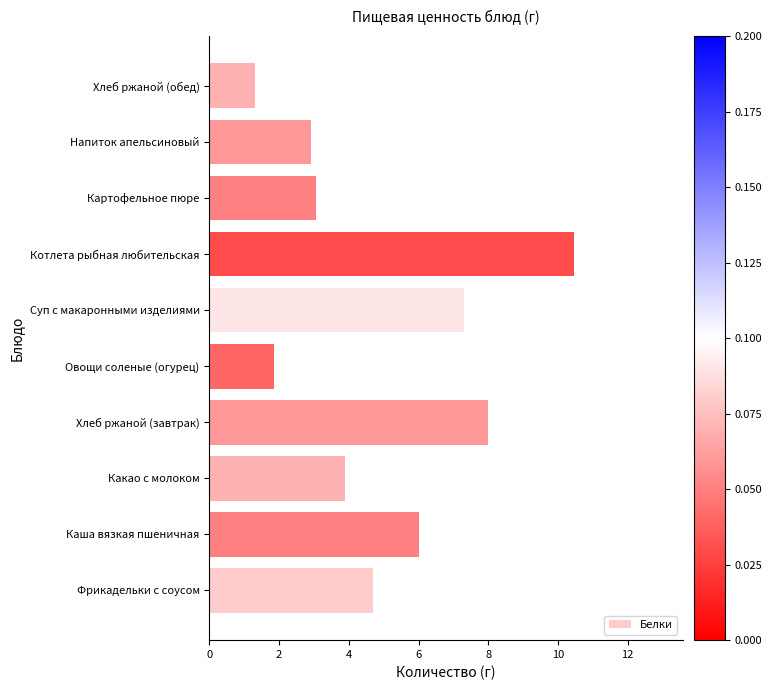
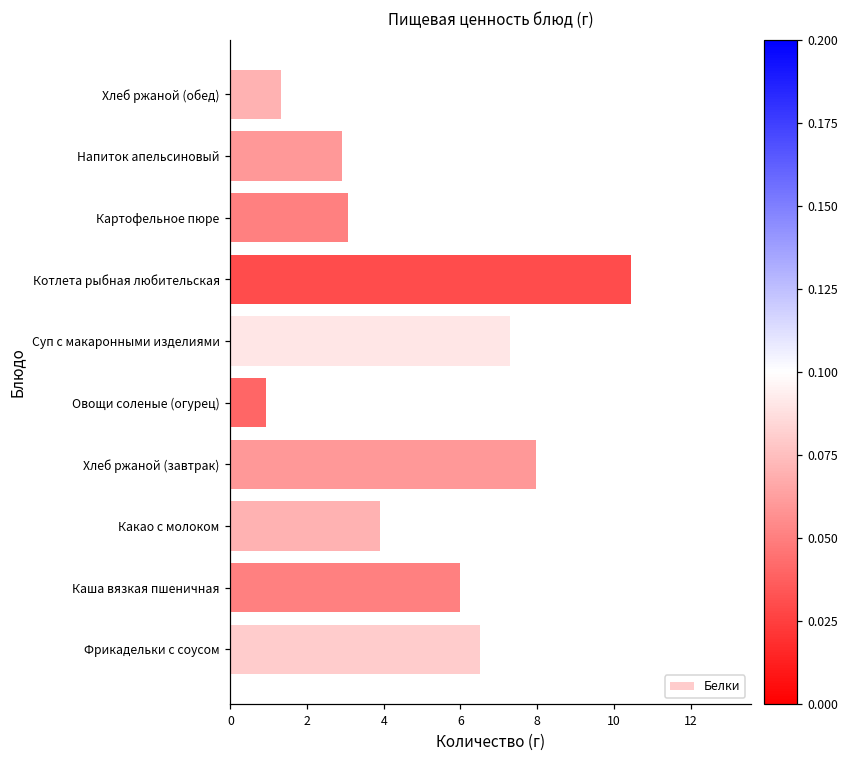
  {
    "Хлеб ржаной (обед)": 1.3,
    "Напиток апельсиновый": 2.9,
    "Картофельное пюре": 3.1,
    "Котлета рыбная любительская": 10.5,
    "Суп с макаронными изделиями": 7.3,
-   "Овощи соленые (огурец)": 1.9,
+   "Овощи соленые (огурец)": 0.9,
    "Хлеб ржаной (завтрак)": 8.0,
    "Какао с молоком": 3.9,
    "Каша вязкая пшеничная": 6.0,
-   "Фрикадельки с соусом": 4.7
+   "Фрикадельки с соусом": 6.5
  }
